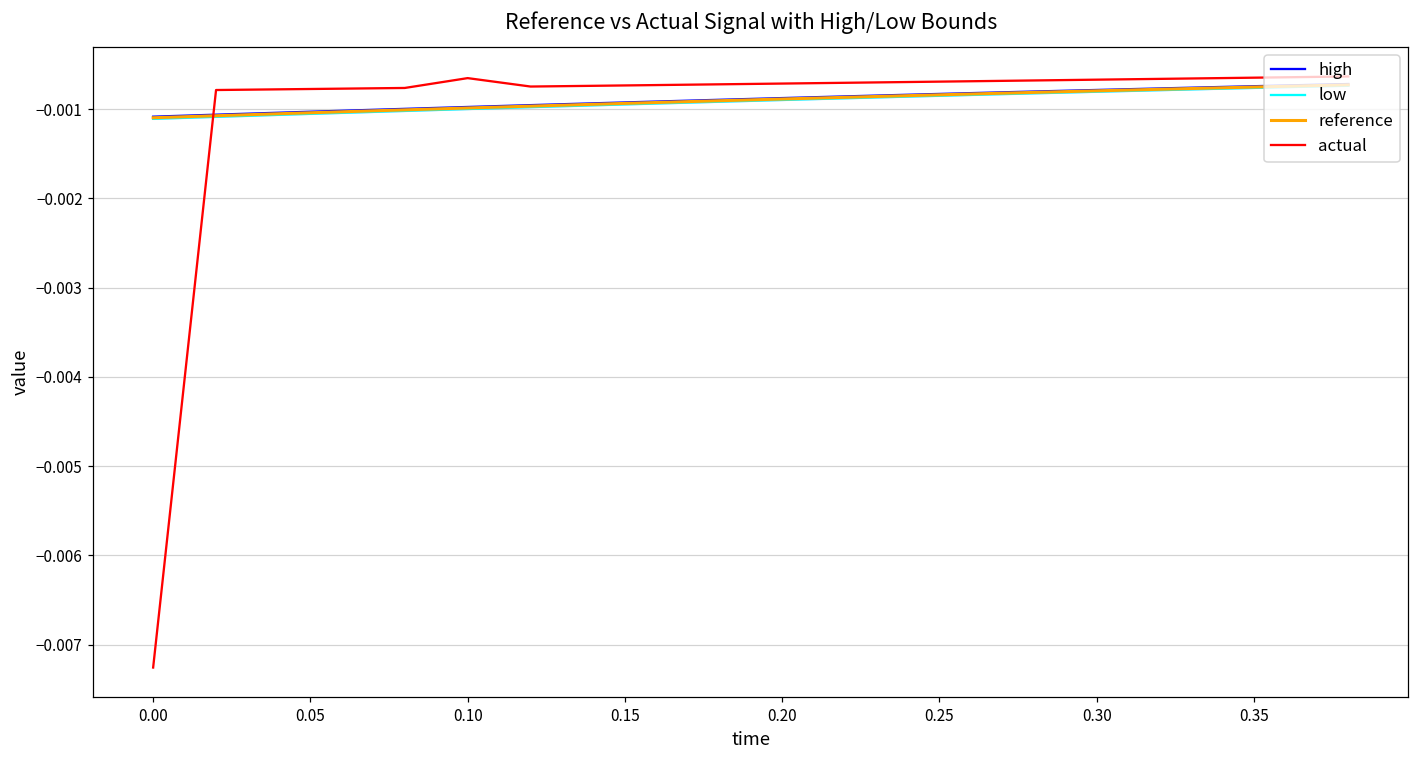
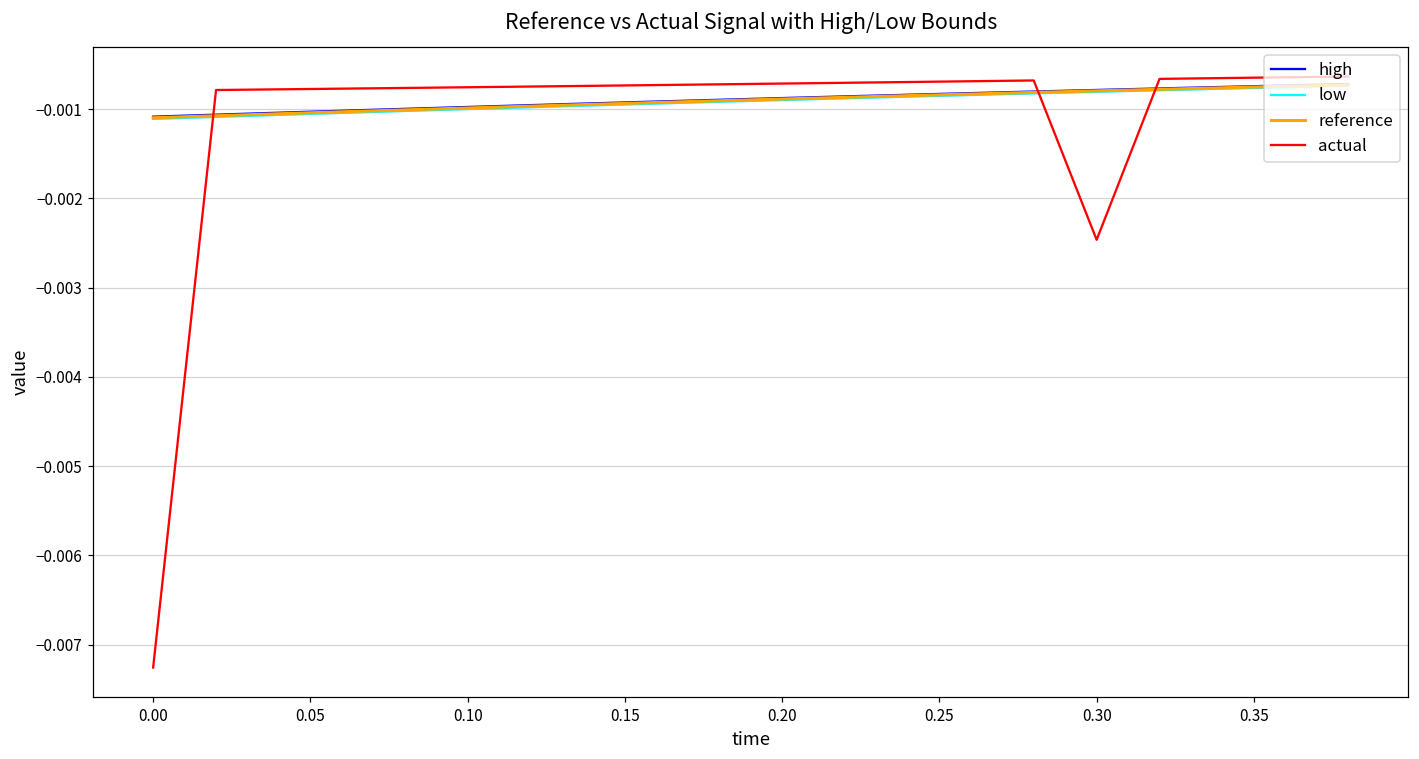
  {
    "actual": {
      "0.00": -0.0073,
-     "0.10": -0.0007,
+     "0.10": -0.0008,
      "0.20": -0.0007,
-     "0.30": -0.0007
+     "0.30": -0.0025
    }
  }
